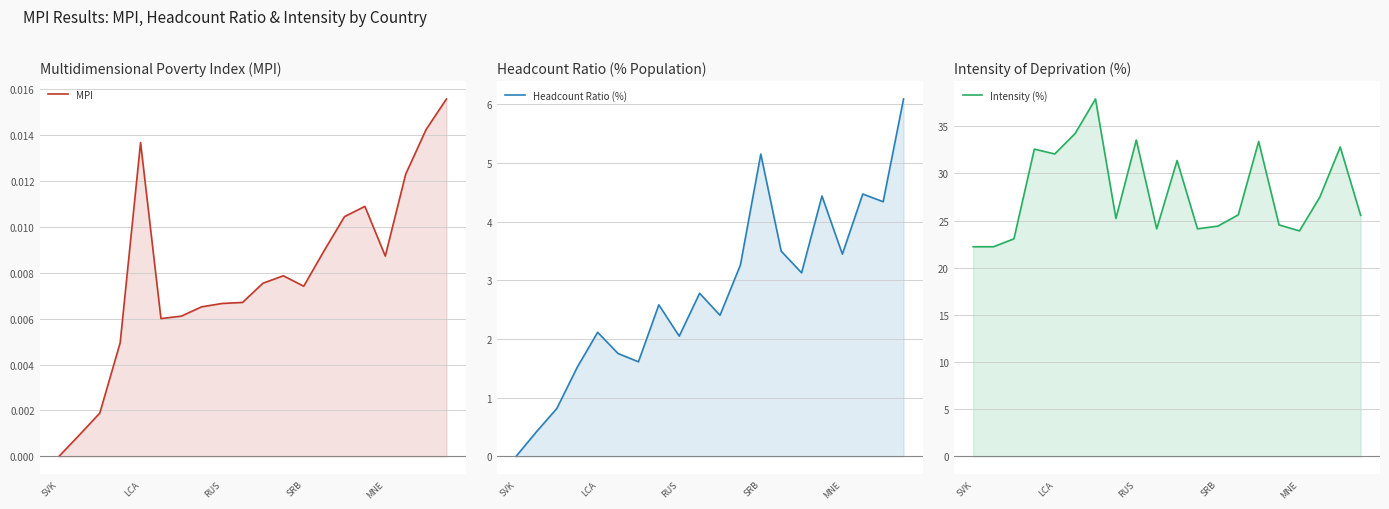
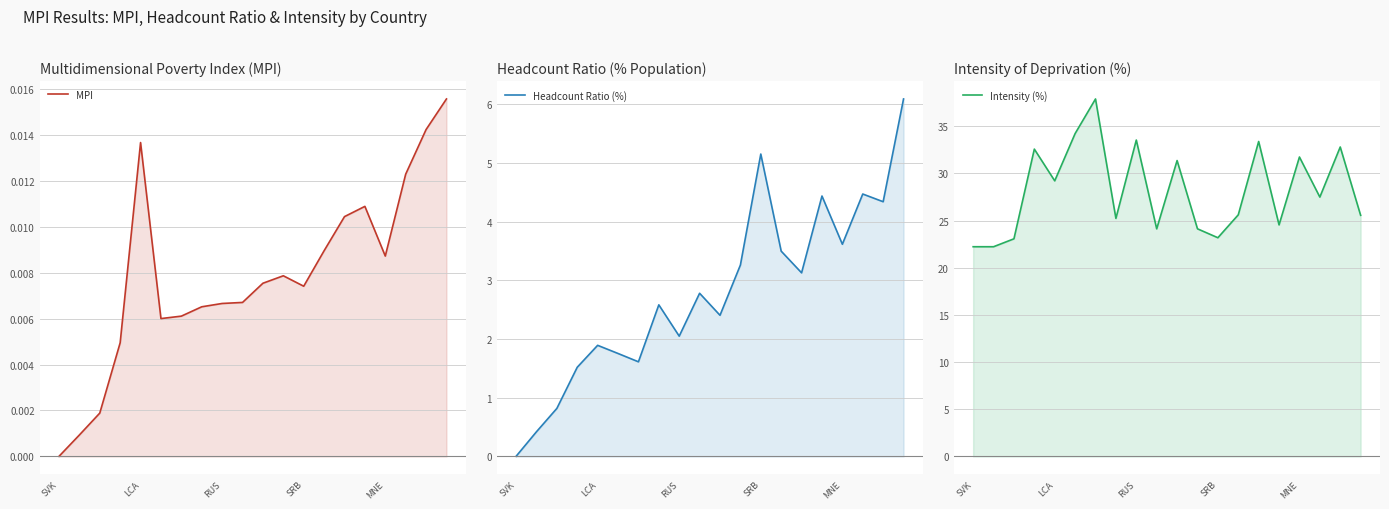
  {
    "Multidimensional Poverty Index (MPI)": {
      "SVK": 0.0000,
      "LCA": 0.0137,
      "RUS": 0.0067,
      "SRB": 0.0074,
      "MNE": 0.0087
    },
    "Headcount Ratio (% Population)": {
      "SVK": 0.0,
-     "LCA": 2.1,
+     "LCA": 1.9,
      "RUS": 2.0,
      "SRB": 5.1,
-     "MNE": 3.4
+     "MNE": 3.6
    },
    "Intensity of Deprivation (%)": {
      "SVK": 22,
-     "LCA": 32,
+     "LCA": 29,
      "RUS": 34,
-     "SRB": 24,
-     "MNE": 24
+     "SRB": 23,
+     "MNE": 32
    }
  }
